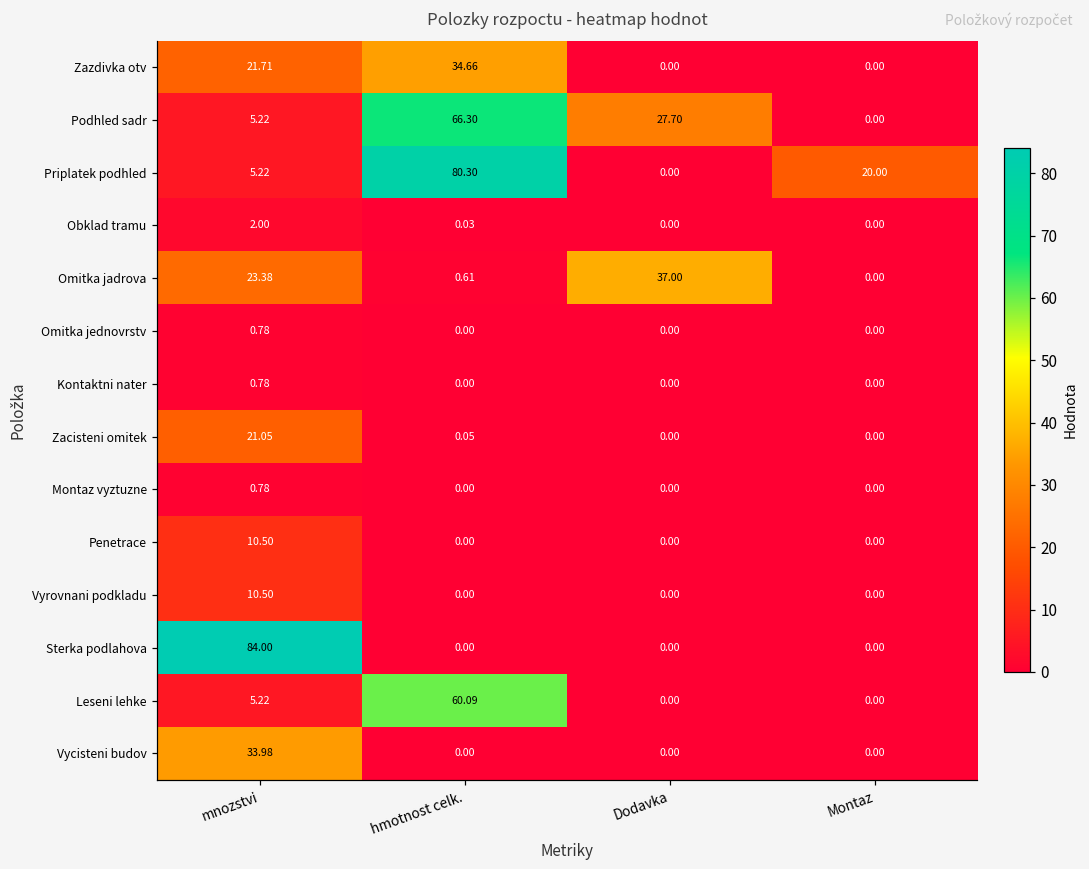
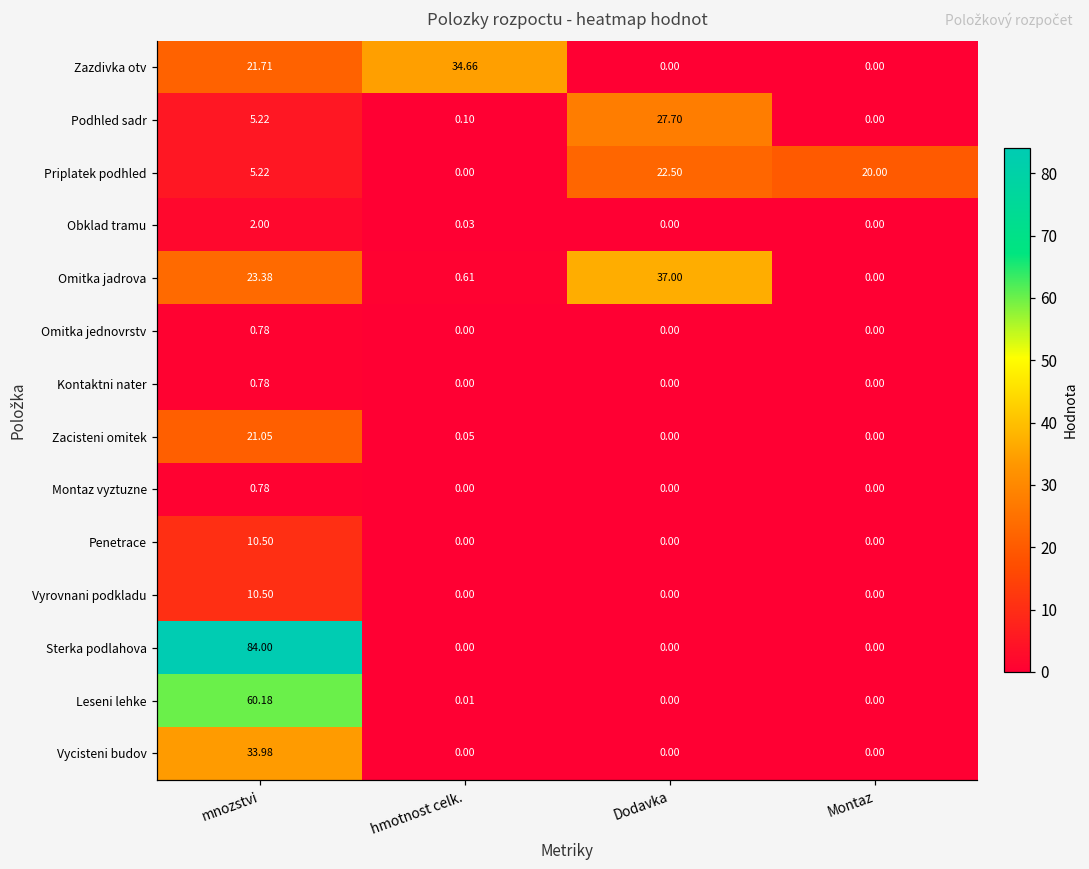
  {
    "Zazdivka otv": {
      "mnozstvi": 21.71,
      "hmotnost celk.": 34.66,
      "Dodavka": 0.00,
      "Montaz": 0.00
    },
    "Podhled sadr": {
      "mnozstvi": 5.22,
-     "hmotnost celk.": 66.30,
+     "hmotnost celk.": 0.10,
      "Dodavka": 27.70,
      "Montaz": 0.00
    },
    "Priplatek podhled": {
      "mnozstvi": 5.22,
-     "hmotnost celk.": 80.30,
-     "Dodavka": 0.00,
+     "hmotnost celk.": 0.00,
+     "Dodavka": 22.50,
      "Montaz": 20.00
    },
    "Obklad tramu": {
      "mnozstvi": 2.00,
      "hmotnost celk.": 0.03,
      "Dodavka": 0.00,
      "Montaz": 0.00
    },
    "Omitka jadrova": {
      "mnozstvi": 23.38,
      "hmotnost celk.": 0.61,
      "Dodavka": 37.00,
      "Montaz": 0.00
    },
    "Omitka jednovrstv": {
      "mnozstvi": 0.78,
      "hmotnost celk.": 0.00,
      "Dodavka": 0.00,
      "Montaz": 0.00
    },
    "Kontaktni nater": {
      "mnozstvi": 0.78,
      "hmotnost celk.": 0.00,
      "Dodavka": 0.00,
      "Montaz": 0.00
    },
    "Zacisteni omitek": {
      "mnozstvi": 21.05,
      "hmotnost celk.": 0.05,
      "Dodavka": 0.00,
      "Montaz": 0.00
    },
    "Montaz vyztuzne": {
      "mnozstvi": 0.78,
      "hmotnost celk.": 0.00,
      "Dodavka": 0.00,
      "Montaz": 0.00
    },
    "Penetrace": {
      "mnozstvi": 10.50,
      "hmotnost celk.": 0.00,
      "Dodavka": 0.00,
      "Montaz": 0.00
    },
    "Vyrovnani podkladu": {
      "mnozstvi": 10.50,
      "hmotnost celk.": 0.00,
      "Dodavka": 0.00,
      "Montaz": 0.00
    },
    "Sterka podlahova": {
      "mnozstvi": 84.00,
      "hmotnost celk.": 0.00,
      "Dodavka": 0.00,
      "Montaz": 0.00
    },
    "Leseni lehke": {
-     "mnozstvi": 5.22,
-     "hmotnost celk.": 60.09,
+     "mnozstvi": 60.18,
+     "hmotnost celk.": 0.01,
      "Dodavka": 0.00,
      "Montaz": 0.00
    },
    "Vycisteni budov": {
      "mnozstvi": 33.98,
      "hmotnost celk.": 0.00,
      "Dodavka": 0.00,
      "Montaz": 0.00
    }
  }
